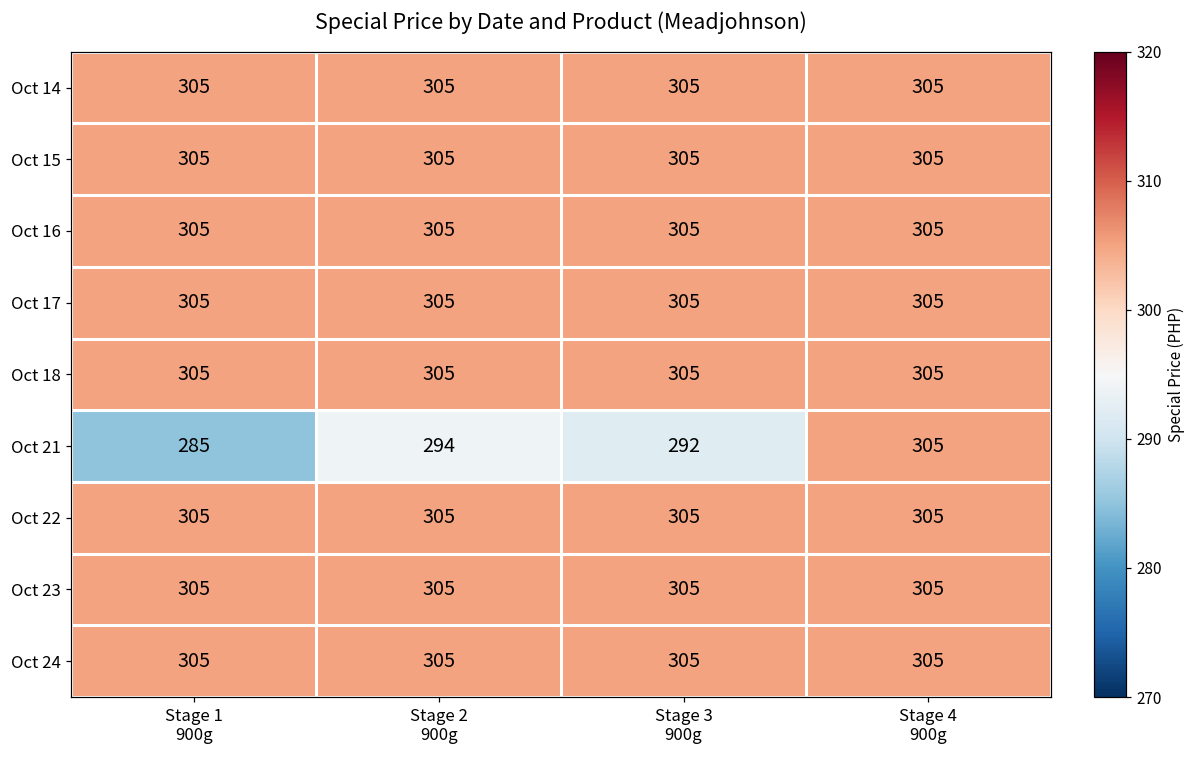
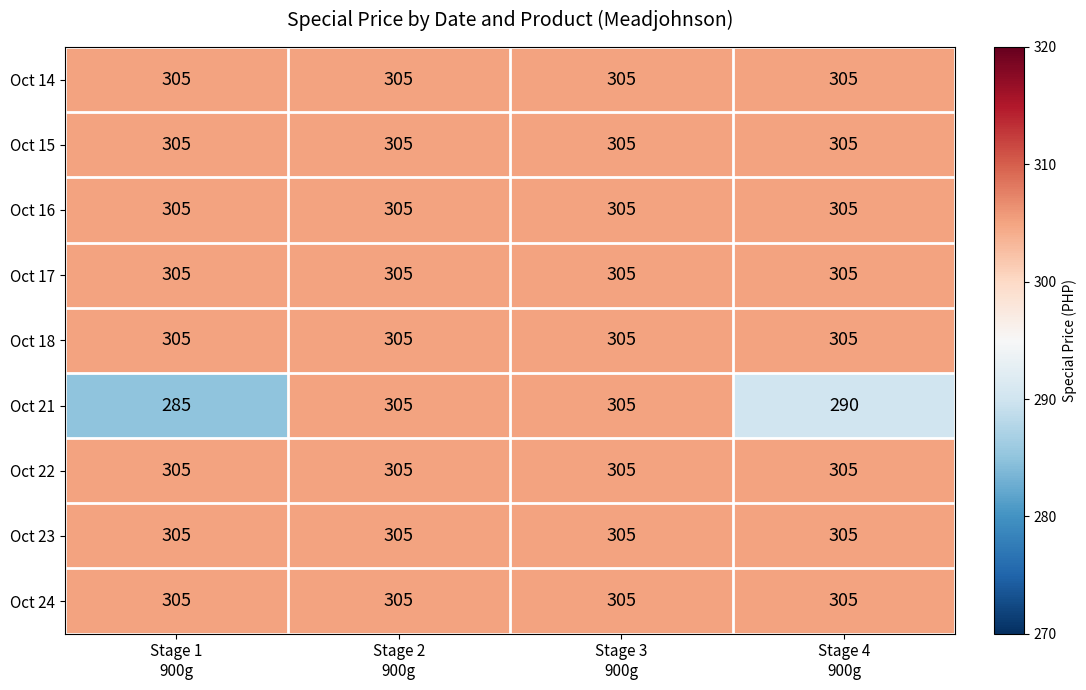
  {
    "Oct 14": {
      "Stage 1 900g": 305,
      "Stage 2 900g": 305,
      "Stage 3 900g": 305,
      "Stage 4 900g": 305
    },
    "Oct 15": {
      "Stage 1 900g": 305,
      "Stage 2 900g": 305,
      "Stage 3 900g": 305,
      "Stage 4 900g": 305
    },
    "Oct 16": {
      "Stage 1 900g": 305,
      "Stage 2 900g": 305,
      "Stage 3 900g": 305,
      "Stage 4 900g": 305
    },
    "Oct 17": {
      "Stage 1 900g": 305,
      "Stage 2 900g": 305,
      "Stage 3 900g": 305,
      "Stage 4 900g": 305
    },
    "Oct 18": {
      "Stage 1 900g": 305,
      "Stage 2 900g": 305,
      "Stage 3 900g": 305,
      "Stage 4 900g": 305
    },
    "Oct 21": {
      "Stage 1 900g": 285,
-     "Stage 2 900g": 294,
-     "Stage 3 900g": 292,
-     "Stage 4 900g": 305
+     "Stage 2 900g": 305,
+     "Stage 3 900g": 305,
+     "Stage 4 900g": 290
    },
    "Oct 22": {
      "Stage 1 900g": 305,
      "Stage 2 900g": 305,
      "Stage 3 900g": 305,
      "Stage 4 900g": 305
    },
    "Oct 23": {
      "Stage 1 900g": 305,
      "Stage 2 900g": 305,
      "Stage 3 900g": 305,
      "Stage 4 900g": 305
    },
    "Oct 24": {
      "Stage 1 900g": 305,
      "Stage 2 900g": 305,
      "Stage 3 900g": 305,
      "Stage 4 900g": 305
    }
  }
